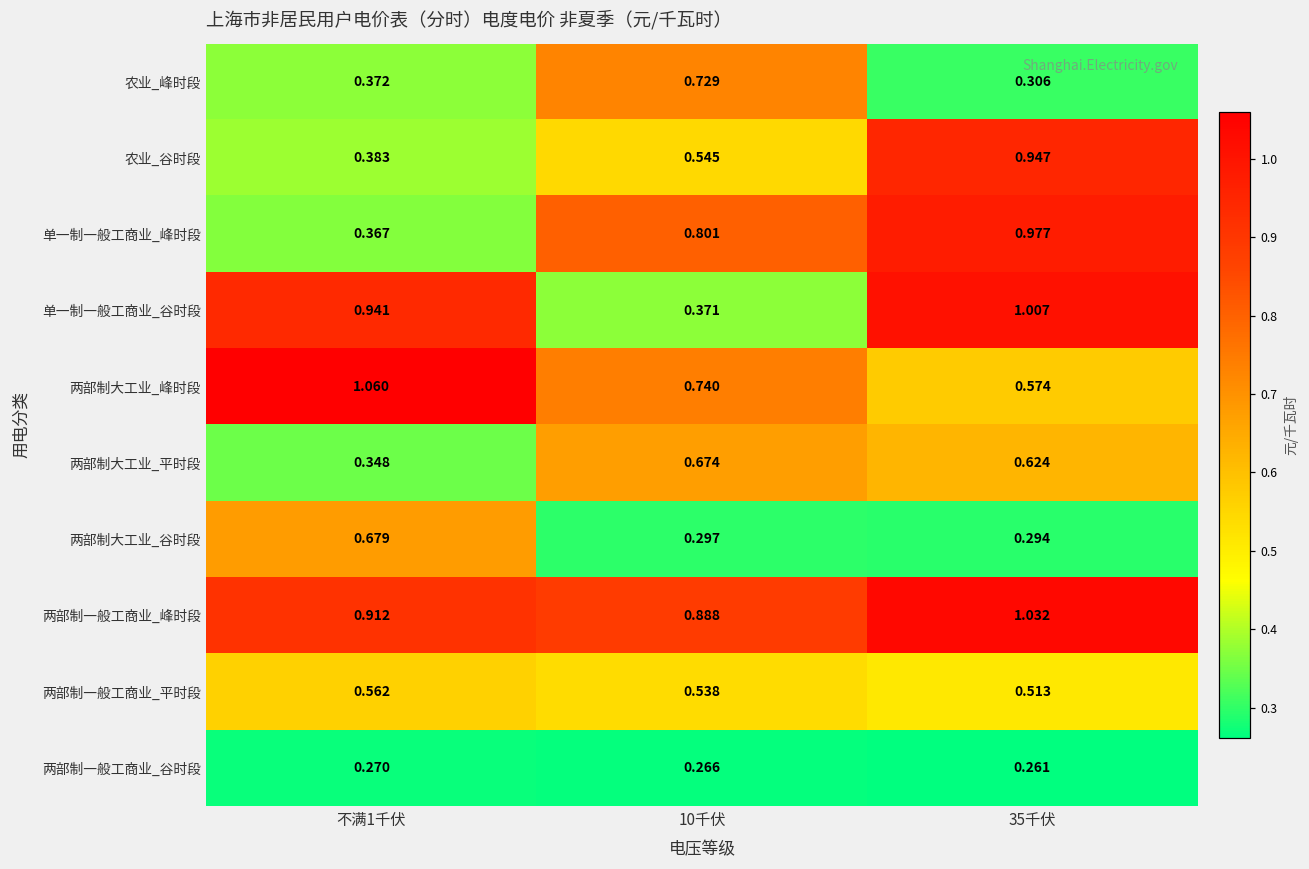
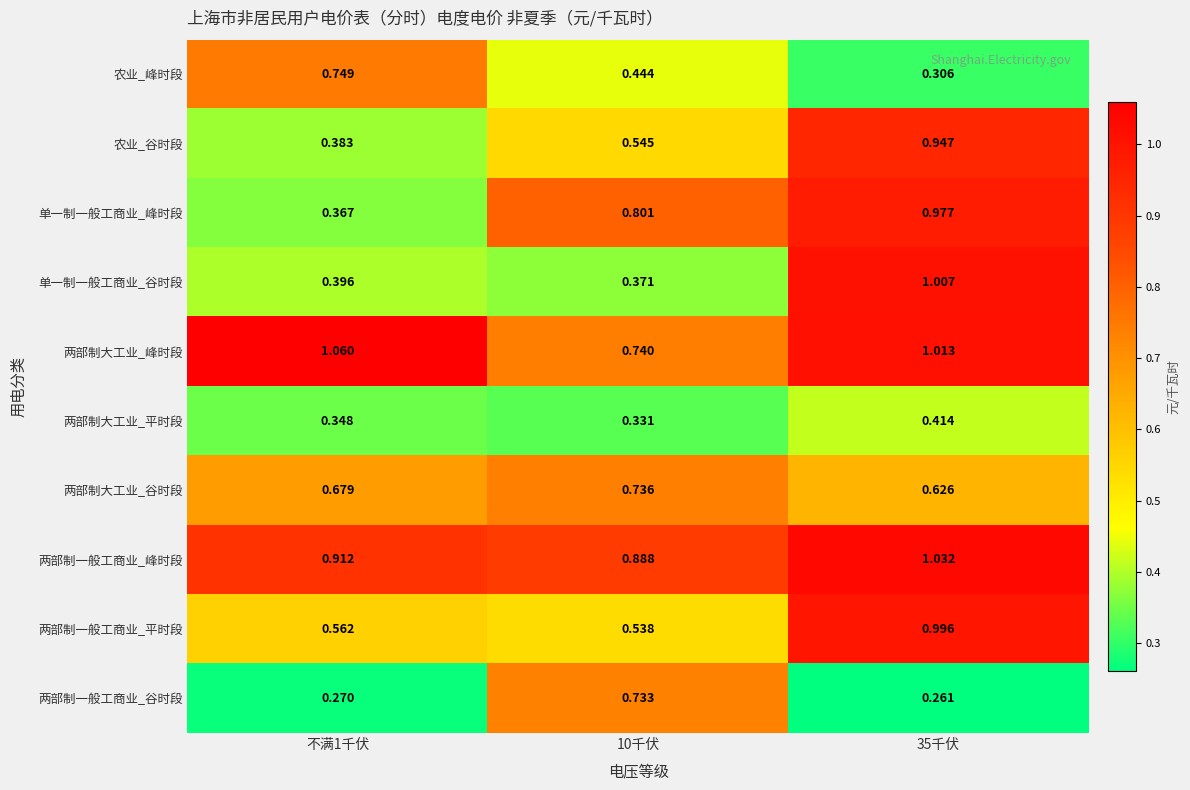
  {
    "农业_峰时段": {
-     "不满1千伏": 0.372,
-     "10千伏": 0.729
+     "不满1千伏": 0.749,
+     "10千伏": 0.444
    },
    "农业_谷时段": {
      "不满1千伏": 0.383,
      "10千伏": 0.545,
      "35千伏": 0.947
    },
    "单一制一般工商业_峰时段": {
      "不满1千伏": 0.367,
      "10千伏": 0.801,
      "35千伏": 0.977
    },
    "单一制一般工商业_谷时段": {
-     "不满1千伏": 0.941,
+     "不满1千伏": 0.396,
      "10千伏": 0.371,
      "35千伏": 1.007
    },
    "两部制大工业_峰时段": {
      "不满1千伏": 1.060,
      "10千伏": 0.740,
-     "35千伏": 0.574
+     "35千伏": 1.013
    },
    "两部制大工业_平时段": {
      "不满1千伏": 0.348,
-     "10千伏": 0.674,
-     "35千伏": 0.624
+     "10千伏": 0.331,
+     "35千伏": 0.414
    },
    "两部制大工业_谷时段": {
      "不满1千伏": 0.679,
-     "10千伏": 0.297,
-     "35千伏": 0.294
+     "10千伏": 0.736,
+     "35千伏": 0.626
    },
    "两部制一般工商业_峰时段": {
      "不满1千伏": 0.912,
      "10千伏": 0.888,
      "35千伏": 1.032
    },
    "两部制一般工商业_平时段": {
      "不满1千伏": 0.562,
      "10千伏": 0.538,
-     "35千伏": 0.513
+     "35千伏": 0.996
    },
    "两部制一般工商业_谷时段": {
      "不满1千伏": 0.270,
-     "10千伏": 0.266,
+     "10千伏": 0.733,
      "35千伏": 0.261
    }
  }
